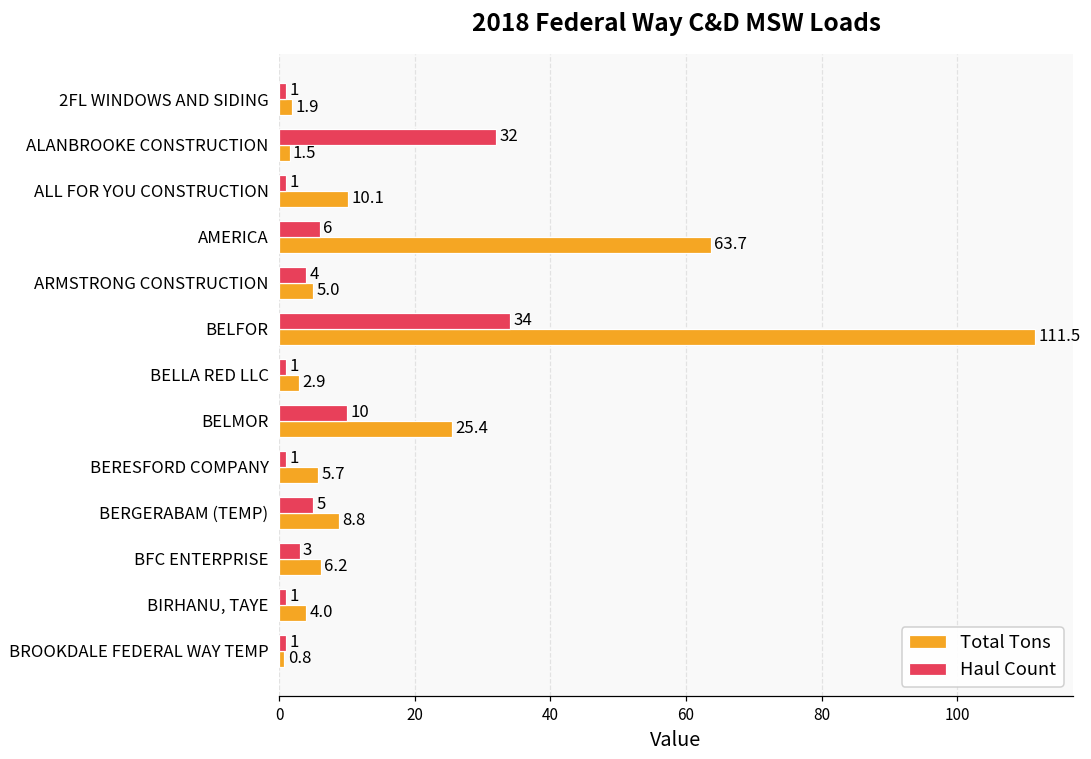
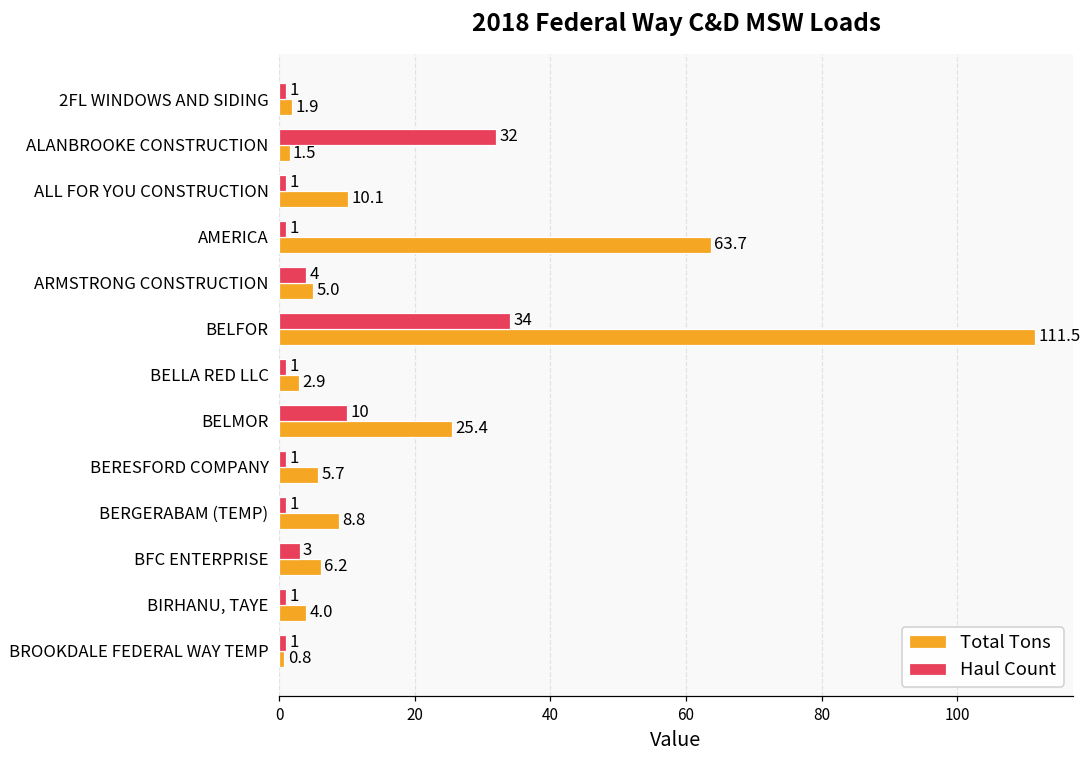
  {
    "Total Tons": {
      "2FL WINDOWS AND SIDING": 1.9,
      "ALANBROOKE CONSTRUCTION": 1.5,
      "ALL FOR YOU CONSTRUCTION": 10.1,
      "AMERICA": 63.7,
      "ARMSTRONG CONSTRUCTION": 5.0,
      "BELFOR": 111.5,
      "BELLA RED LLC": 2.9,
      "BELMOR": 25.4,
      "BERESFORD COMPANY": 5.7,
      "BERGERABAM (TEMP)": 8.8,
      "BFC ENTERPRISE": 6.2,
      "BIRHANU, TAYE": 4.0,
      "BROOKDALE FEDERAL WAY TEMP": 0.8
    },
    "Haul Count": {
      "2FL WINDOWS AND SIDING": 1,
      "ALANBROOKE CONSTRUCTION": 32,
      "ALL FOR YOU CONSTRUCTION": 1,
-     "AMERICA": 6,
+     "AMERICA": 1,
      "ARMSTRONG CONSTRUCTION": 4,
      "BELFOR": 34,
      "BELLA RED LLC": 1,
      "BELMOR": 10,
      "BERESFORD COMPANY": 1,
-     "BERGERABAM (TEMP)": 5,
+     "BERGERABAM (TEMP)": 1,
      "BFC ENTERPRISE": 3,
      "BIRHANU, TAYE": 1,
      "BROOKDALE FEDERAL WAY TEMP": 1
    }
  }
